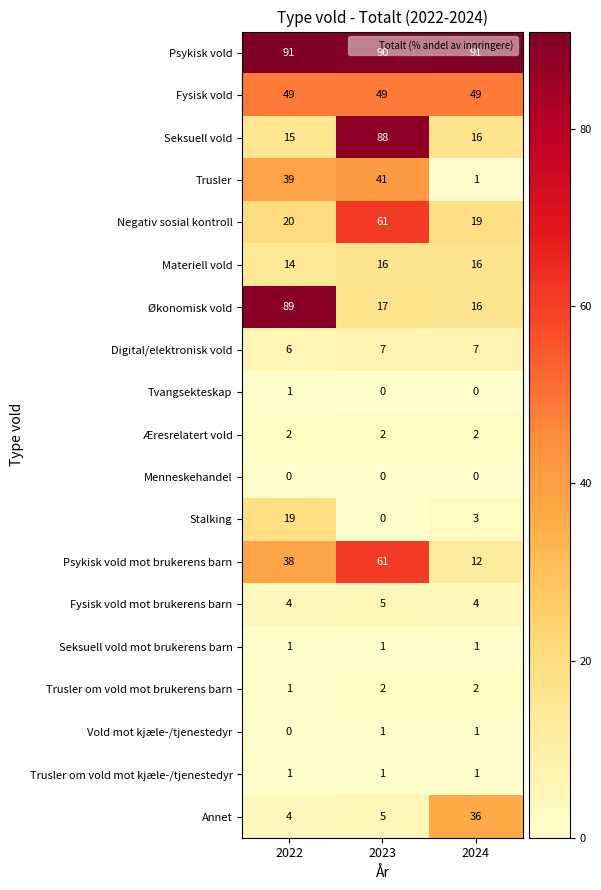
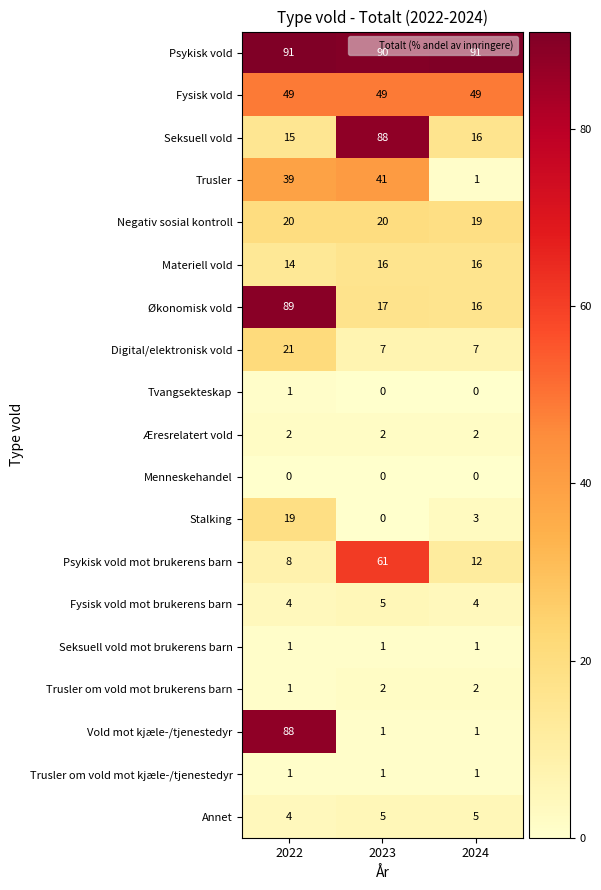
  {
    "Psykisk vold": {
      "2022": 91
    },
    "Fysisk vold": {
      "2022": 49,
      "2023": 49,
      "2024": 49
    },
    "Seksuell vold": {
      "2022": 15,
      "2023": 88,
      "2024": 16
    },
    "Trusler": {
      "2022": 39,
      "2023": 41,
      "2024": 1
    },
    "Negativ sosial kontroll": {
      "2022": 20,
-     "2023": 61,
+     "2023": 20,
      "2024": 19
    },
    "Materiell vold": {
      "2022": 14,
      "2023": 16,
      "2024": 16
    },
    "Økonomisk vold": {
      "2022": 89,
      "2023": 17,
      "2024": 16
    },
    "Digital/elektronisk vold": {
-     "2022": 6,
+     "2022": 21,
      "2023": 7,
      "2024": 7
    },
    "Tvangsekteskap": {
      "2022": 1,
      "2023": 0,
      "2024": 0
    },
    "Æresrelatert vold": {
      "2022": 2,
      "2023": 2,
      "2024": 2
    },
    "Menneskehandel": {
      "2022": 0,
      "2023": 0,
      "2024": 0
    },
    "Stalking": {
      "2022": 19,
      "2023": 0,
      "2024": 3
    },
    "Psykisk vold mot brukerens barn": {
-     "2022": 38,
+     "2022": 8,
      "2023": 61,
      "2024": 12
    },
    "Fysisk vold mot brukerens barn": {
      "2022": 4,
      "2023": 5,
      "2024": 4
    },
    "Seksuell vold mot brukerens barn": {
      "2022": 1,
      "2023": 1,
      "2024": 1
    },
    "Trusler om vold mot brukerens barn": {
      "2022": 1,
      "2023": 2,
      "2024": 2
    },
    "Vold mot kjæle-/tjenestedyr": {
-     "2022": 0,
+     "2022": 88,
      "2023": 1,
      "2024": 1
    },
    "Trusler om vold mot kjæle-/tjenestedyr": {
      "2022": 1,
      "2023": 1,
      "2024": 1
    },
    "Annet": {
      "2022": 4,
      "2023": 5,
-     "2024": 36
+     "2024": 5
    }
  }
